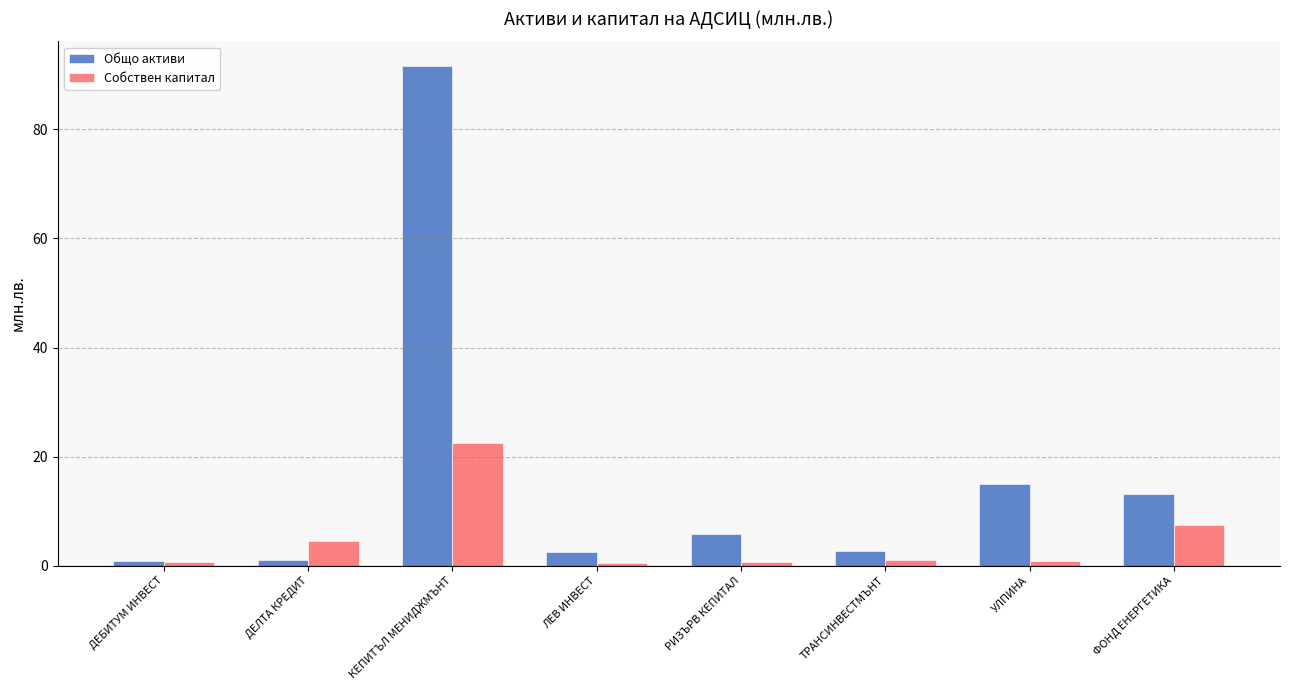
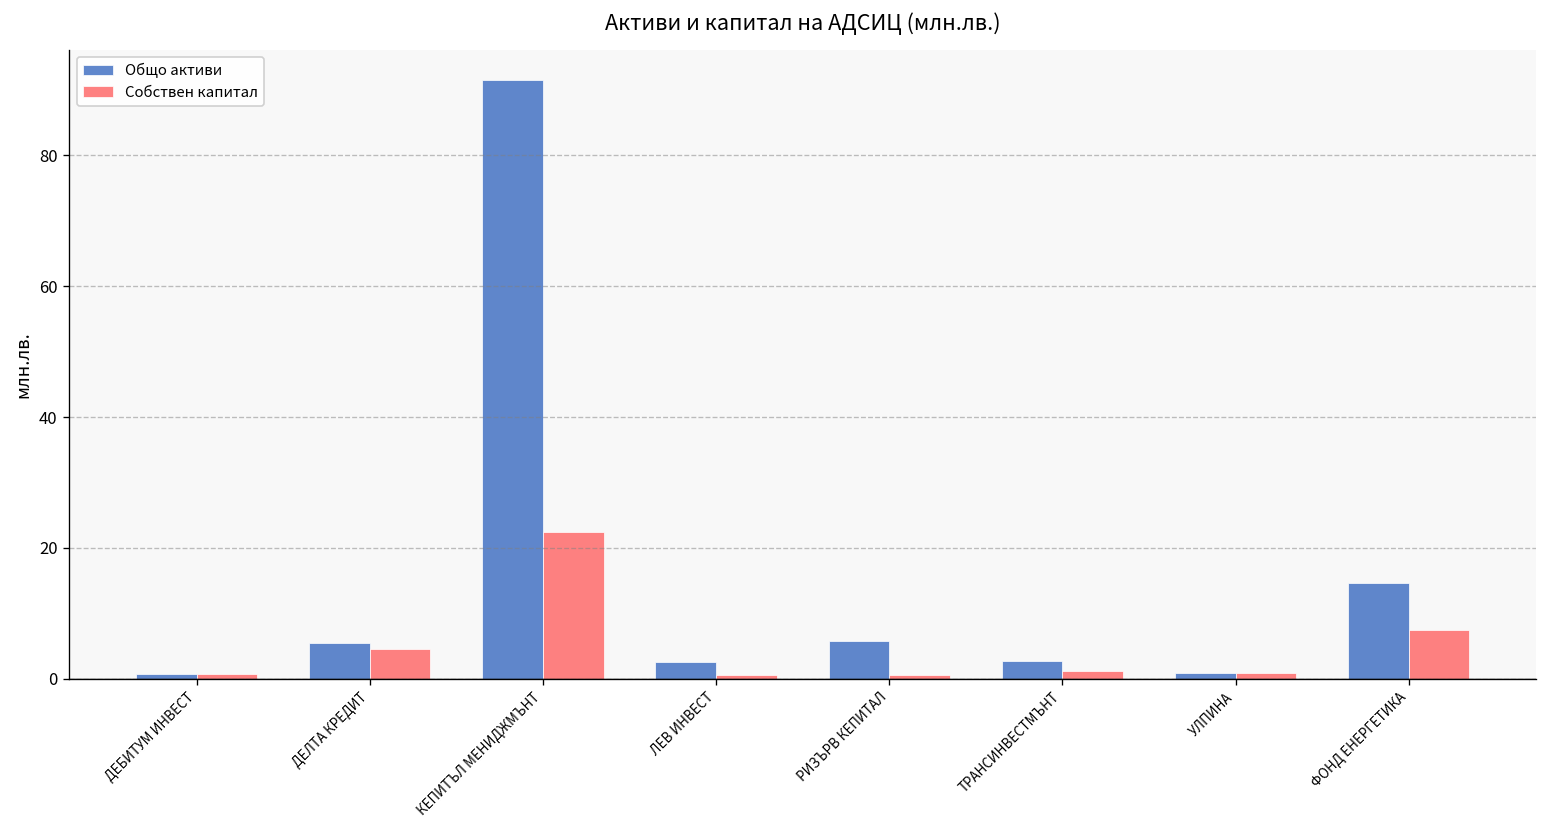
  {
    "Общо активи": {
      "ДЕБИТУМ ИНВЕСТ": 1,
-     "ДЕЛТА КРЕДИТ": 1,
+     "ДЕЛТА КРЕДИТ": 5,
      "КЕПИТЪЛ МЕНИДЖМЪНТ": 92,
      "ЛЕВ ИНВЕСТ": 2,
      "РИЗЪРВ КЕПИТАЛ": 6,
      "ТРАНСИНВЕСТМЪНТ": 3,
-     "УЛПИНА": 15,
-     "ФОНД ЕНЕРГЕТИКА": 13
+     "УЛПИНА": 1,
+     "ФОНД ЕНЕРГЕТИКА": 15
    },
    "Собствен капитал": {
      "ДЕБИТУМ ИНВЕСТ": 1,
      "ДЕЛТА КРЕДИТ": 5,
      "КЕПИТЪЛ МЕНИДЖМЪНТ": 22,
      "ЛЕВ ИНВЕСТ": 0,
      "РИЗЪРВ КЕПИТАЛ": 1,
      "ТРАНСИНВЕСТМЪНТ": 1,
      "УЛПИНА": 1,
      "ФОНД ЕНЕРГЕТИКА": 7
    }
  }
